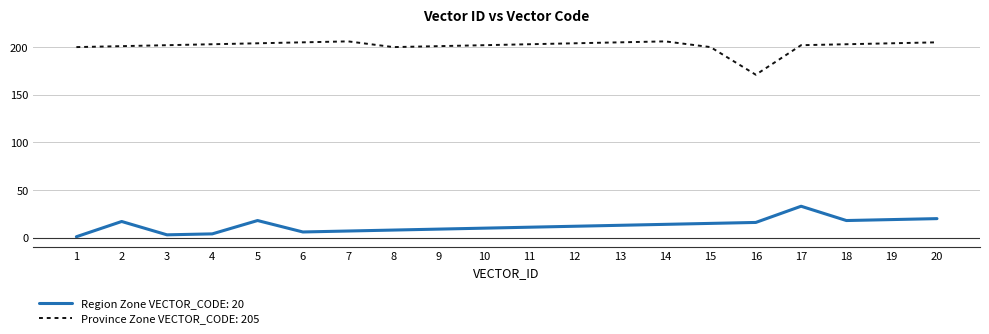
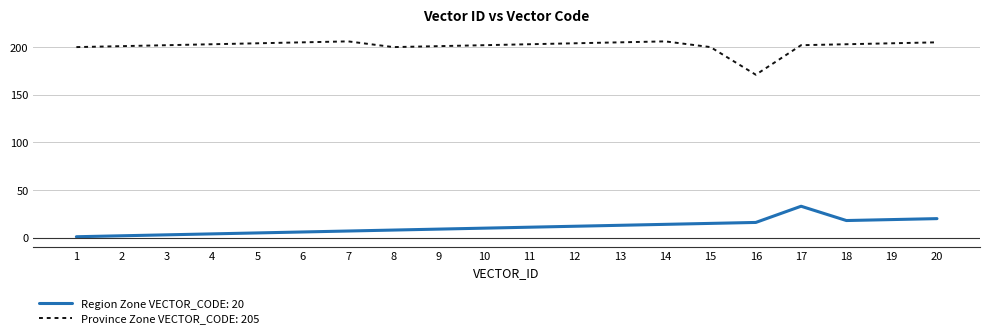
  {
    "Region Zone VECTOR_CODE: 20": {
      "1": 0,
-     "2": 20,
+     "2": 0,
      "3": 0,
      "4": 0,
-     "5": 20,
+     "5": 10,
      "6": 10,
      "7": 10,
      "8": 10,
      "9": 10,
      "10": 10,
      "11": 10,
      "12": 10,
      "13": 10,
      "14": 10,
      "15": 20,
      "16": 20,
      "17": 30,
      "18": 20,
      "19": 20,
      "20": 20
    },
    "Province Zone VECTOR_CODE: 205": {
      "1": 200,
      "2": 200,
      "3": 200,
      "4": 200,
      "5": 200,
      "6": 210,
      "7": 210,
      "8": 200,
      "9": 200,
      "10": 200,
      "11": 200,
      "12": 200,
      "13": 210,
      "14": 210,
      "15": 200,
      "16": 170,
      "17": 200,
      "18": 200,
      "19": 200,
      "20": 210
    }
  }
